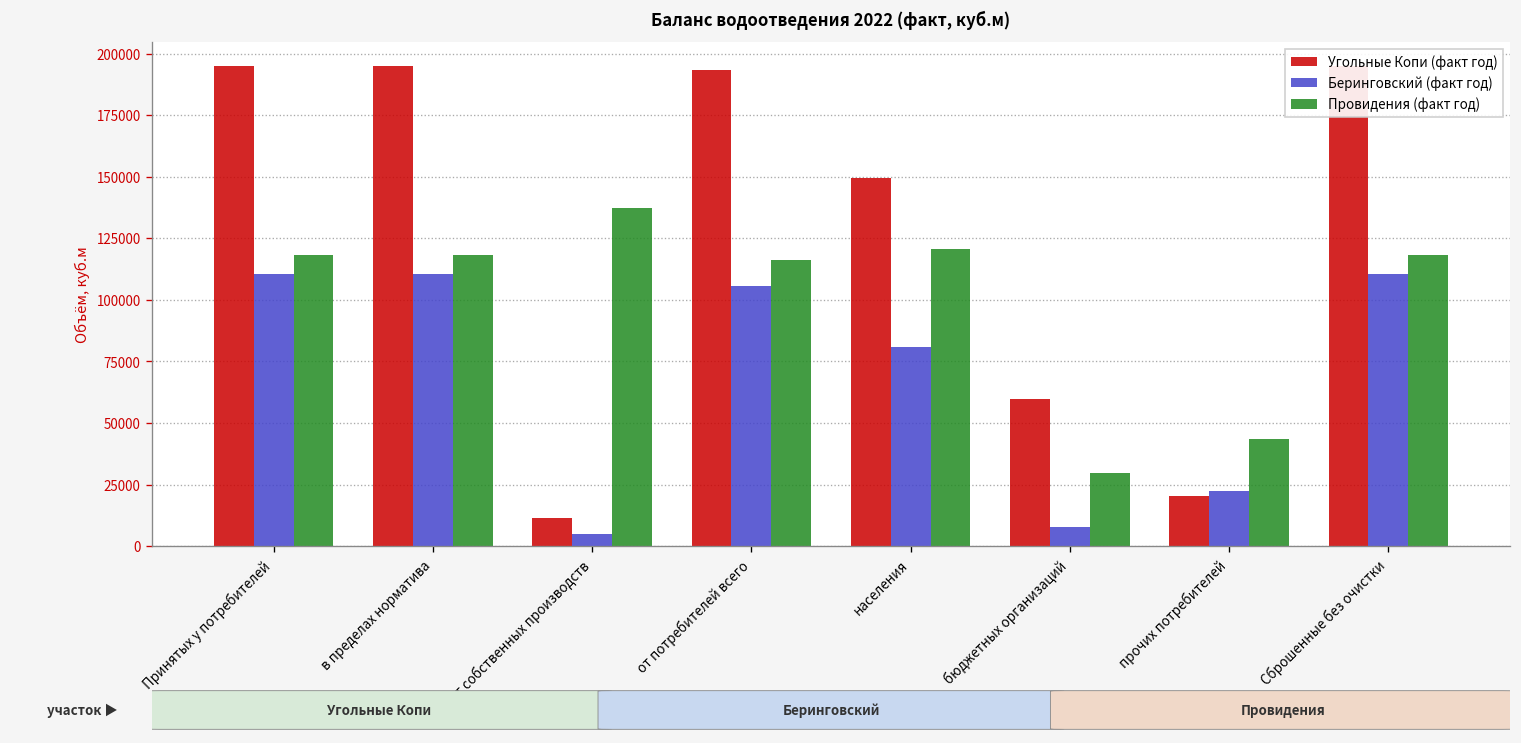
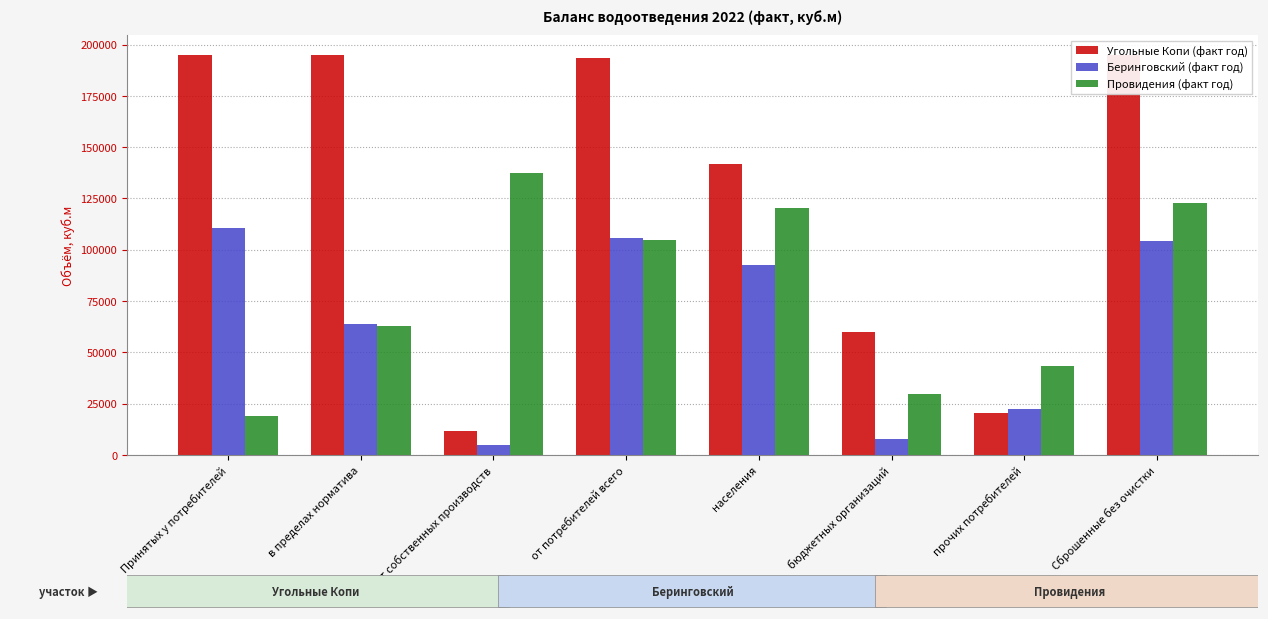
  {
    "Угольные Копи (факт год)": {
      "Принятых у потребителей": 195000,
      "в пределах норматива": 195000,
      "от собственных производств": 11000,
      "от потребителей всего": 193000,
-     "населения": 149000,
+     "населения": 142000,
      "бюджетных организаций": 60000,
      "прочих потребителей": 21000
    },
    "Беринговский (факт год)": {
      "Принятых у потребителей": 110000,
-     "в пределах норматива": 110000,
+     "в пределах норматива": 64000,
      "от собственных производств": 5000,
      "от потребителей всего": 106000,
-     "населения": 81000,
+     "населения": 92000,
      "бюджетных организаций": 8000,
      "прочих потребителей": 22000,
-     "Сброшенные без очистки": 110000
+     "Сброшенные без очистки": 104000
    },
    "Провидения (факт год)": {
-     "Принятых у потребителей": 118000,
-     "в пределах норматива": 118000,
+     "Принятых у потребителей": 19000,
+     "в пределах норматива": 63000,
      "от собственных производств": 137000,
-     "от потребителей всего": 116000,
+     "от потребителей всего": 105000,
      "населения": 121000,
      "бюджетных организаций": 30000,
      "прочих потребителей": 43000,
-     "Сброшенные без очистки": 118000
+     "Сброшенные без очистки": 123000
    }
  }
